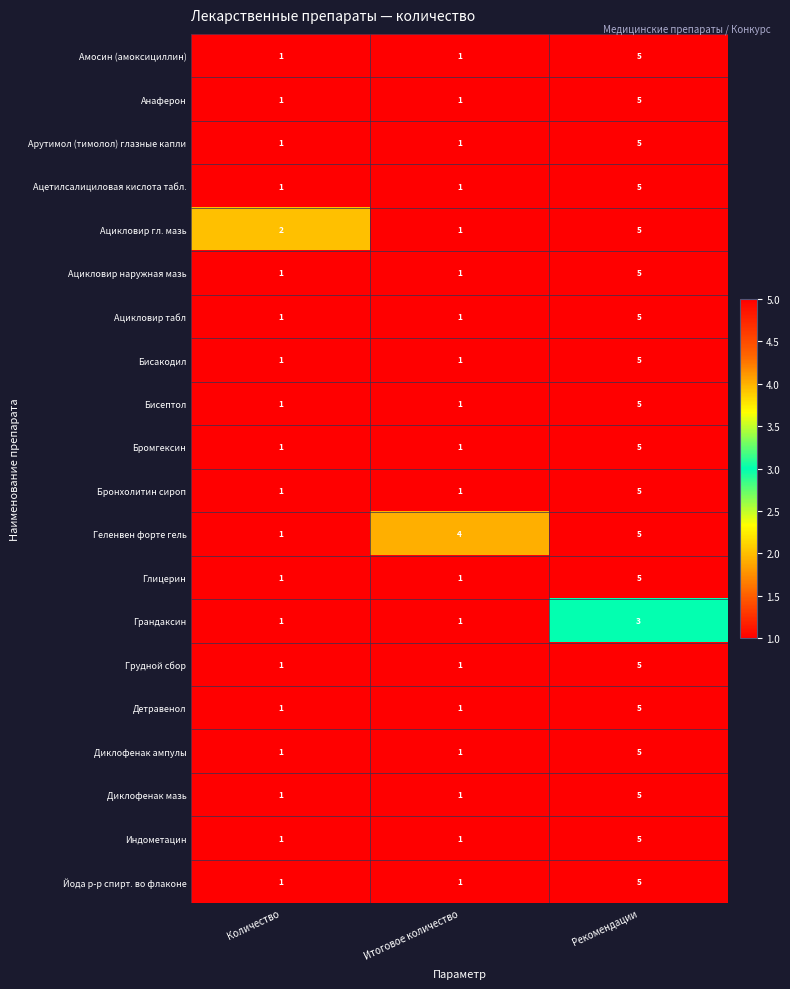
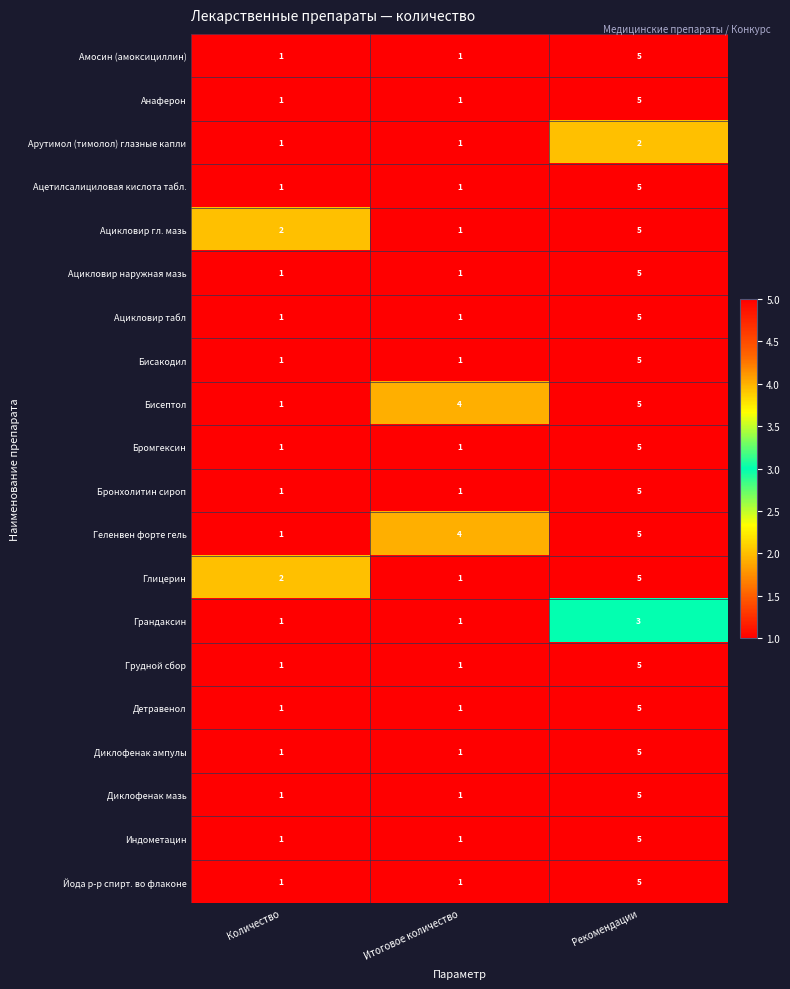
  {
    "Амосин (амоксициллин)": {
      "Количество": 1,
      "Итоговое количество": 1,
      "Рекомендации": 5
    },
    "Анаферон": {
      "Количество": 1,
      "Итоговое количество": 1,
      "Рекомендации": 5
    },
    "Арутимол (тимолол) глазные капли": {
      "Количество": 1,
      "Итоговое количество": 1,
-     "Рекомендации": 5
+     "Рекомендации": 2
    },
    "Ацетилсалициловая кислота табл.": {
      "Количество": 1,
      "Итоговое количество": 1,
      "Рекомендации": 5
    },
    "Ацикловир гл. мазь": {
      "Количество": 2,
      "Итоговое количество": 1,
      "Рекомендации": 5
    },
    "Ацикловир наружная мазь": {
      "Количество": 1,
      "Итоговое количество": 1,
      "Рекомендации": 5
    },
    "Ацикловир табл": {
      "Количество": 1,
      "Итоговое количество": 1,
      "Рекомендации": 5
    },
    "Бисакодил": {
      "Количество": 1,
      "Итоговое количество": 1,
      "Рекомендации": 5
    },
    "Бисептол": {
      "Количество": 1,
-     "Итоговое количество": 1,
+     "Итоговое количество": 4,
      "Рекомендации": 5
    },
    "Бромгексин": {
      "Количество": 1,
      "Итоговое количество": 1,
      "Рекомендации": 5
    },
    "Бронхолитин сироп": {
      "Количество": 1,
      "Итоговое количество": 1,
      "Рекомендации": 5
    },
    "Геленвен форте гель": {
      "Количество": 1,
      "Итоговое количество": 4,
      "Рекомендации": 5
    },
    "Глицерин": {
-     "Количество": 1,
+     "Количество": 2,
      "Итоговое количество": 1,
      "Рекомендации": 5
    },
    "Грандаксин": {
      "Количество": 1,
      "Итоговое количество": 1,
      "Рекомендации": 3
    },
    "Грудной сбор": {
      "Количество": 1,
      "Итоговое количество": 1,
      "Рекомендации": 5
    },
    "Детравенол": {
      "Количество": 1,
      "Итоговое количество": 1,
      "Рекомендации": 5
    },
    "Диклофенак ампулы": {
      "Количество": 1,
      "Итоговое количество": 1,
      "Рекомендации": 5
    },
    "Диклофенак мазь": {
      "Количество": 1,
      "Итоговое количество": 1,
      "Рекомендации": 5
    },
    "Индометацин": {
      "Количество": 1,
      "Итоговое количество": 1,
      "Рекомендации": 5
    },
    "Йода р-р спирт. во флаконе": {
      "Количество": 1,
      "Итоговое количество": 1,
      "Рекомендации": 5
    }
  }
